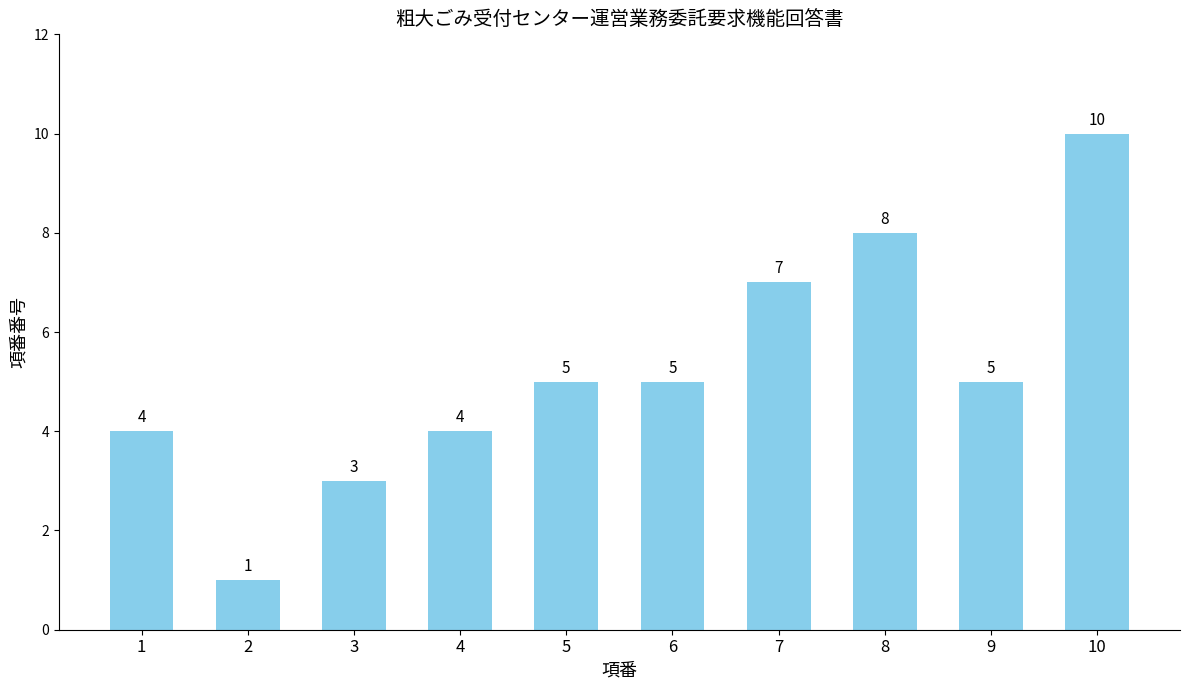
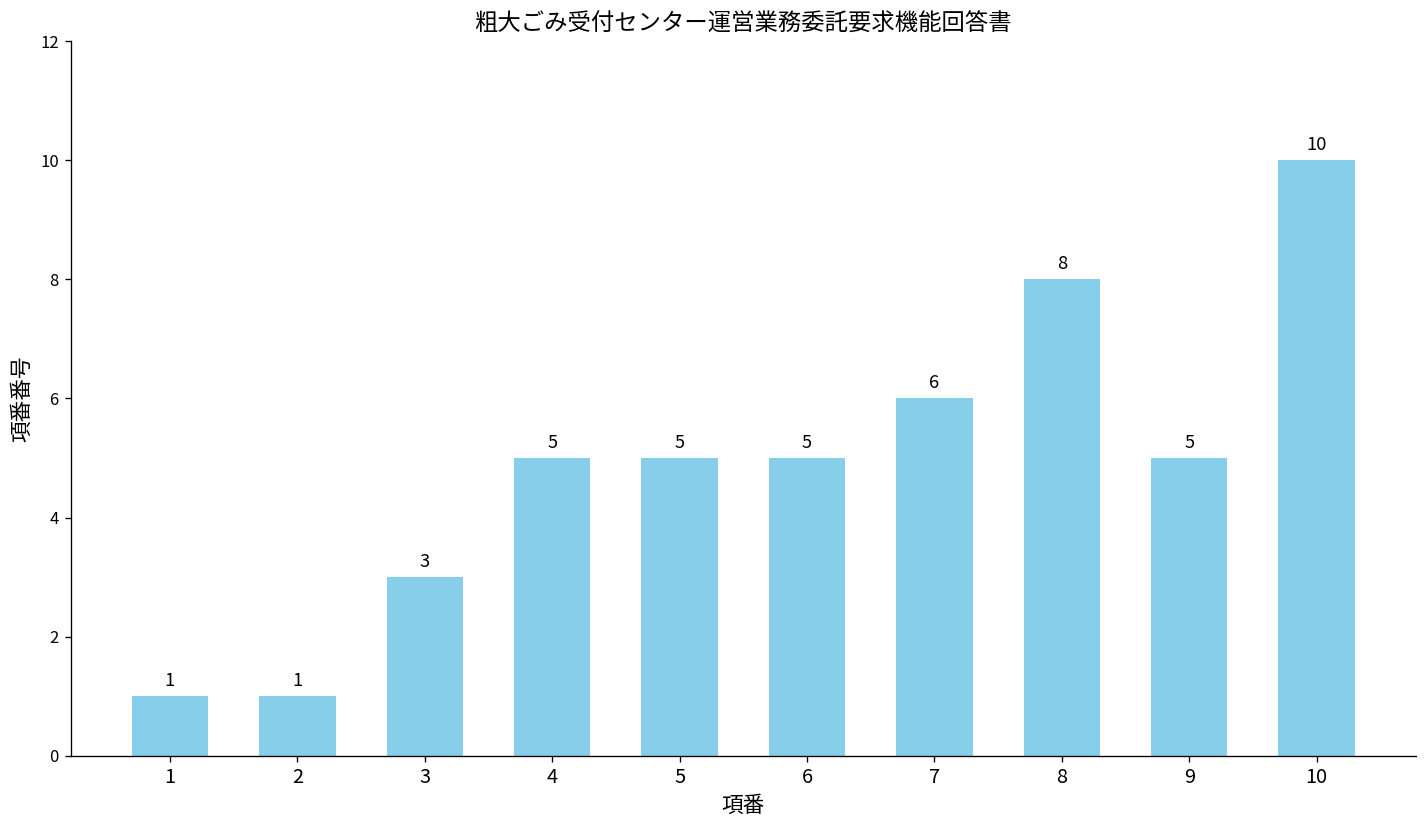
  {
-   "1": 4,
+   "1": 1,
    "2": 1,
    "3": 3,
-   "4": 4,
+   "4": 5,
    "5": 5,
    "6": 5,
-   "7": 7,
+   "7": 6,
    "8": 8,
    "9": 5,
    "10": 10
  }
